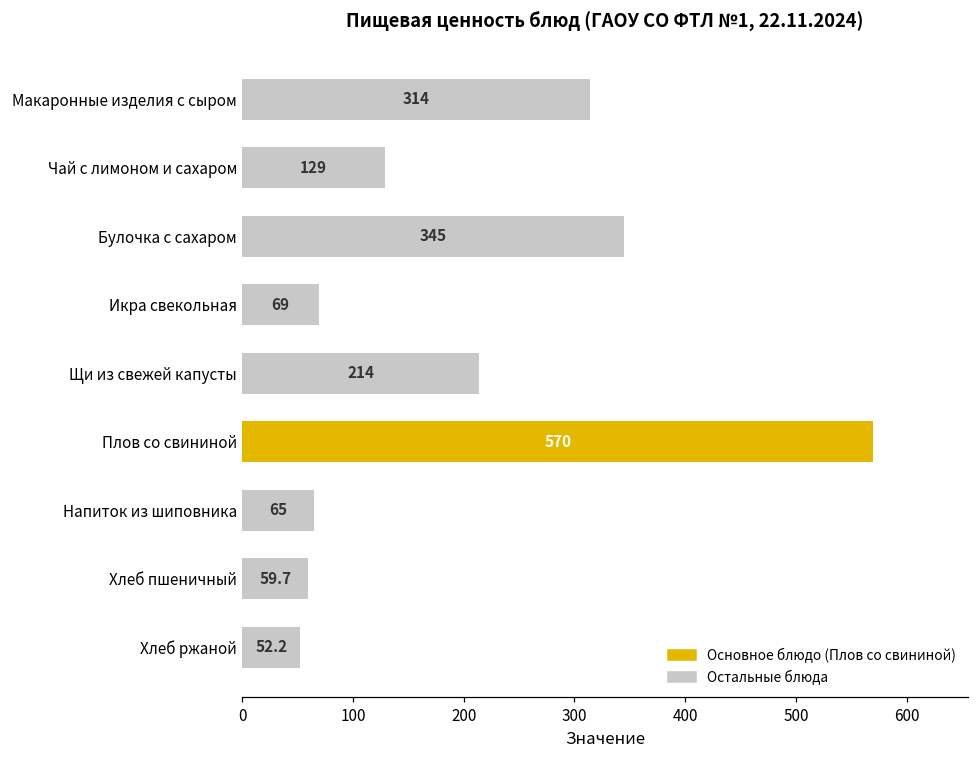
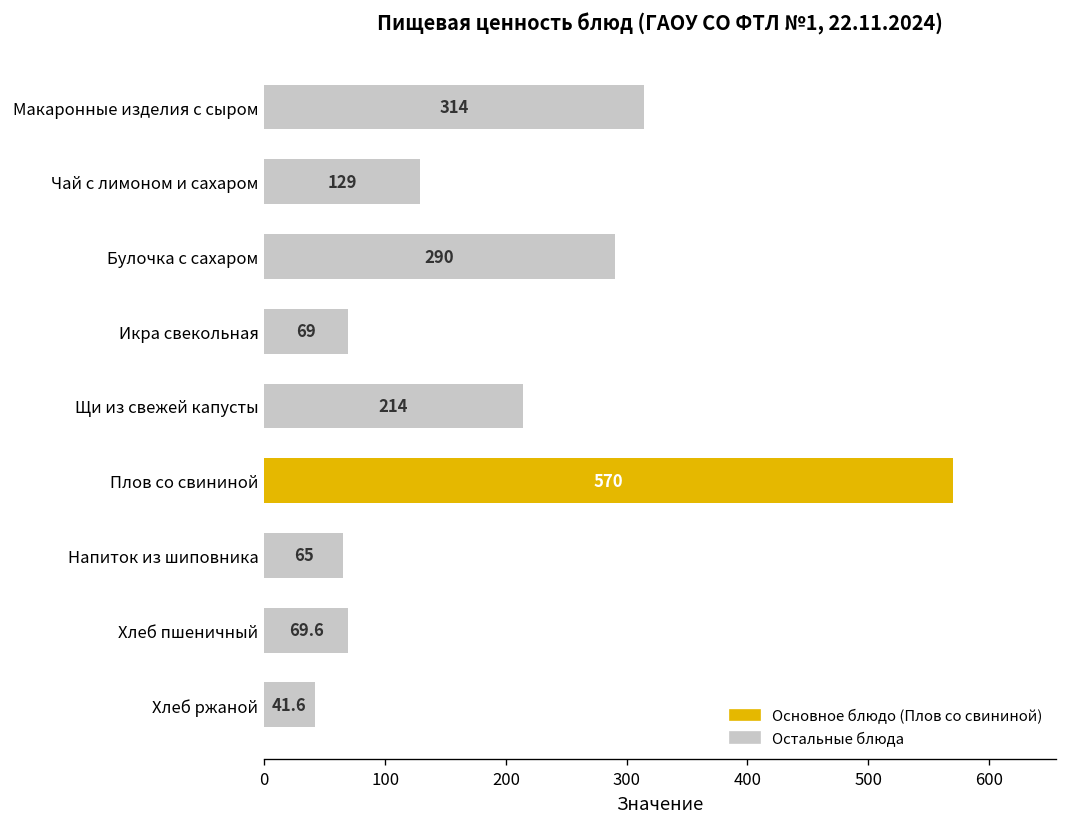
  {
    "Макаронные изделия с сыром": 314,
    "Чай с лимоном и сахаром": 129,
-   "Булочка с сахаром": 345,
+   "Булочка с сахаром": 290,
    "Икра свекольная": 69,
    "Щи из свежей капусты": 214,
    "Плов со свининой": 570,
    "Напиток из шиповника": 65,
-   "Хлеб пшеничный": 59.7,
-   "Хлеб ржаной": 52.2
+   "Хлеб пшеничный": 69.6,
+   "Хлеб ржаной": 41.6
  }
